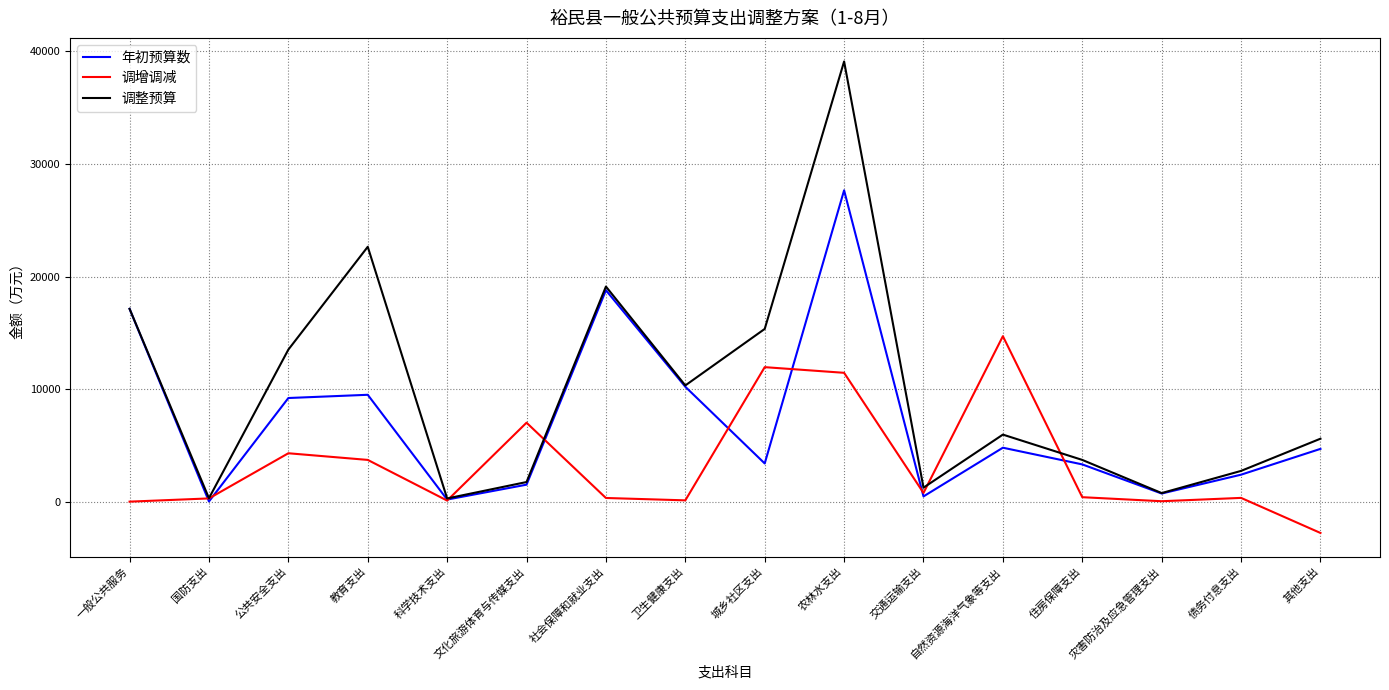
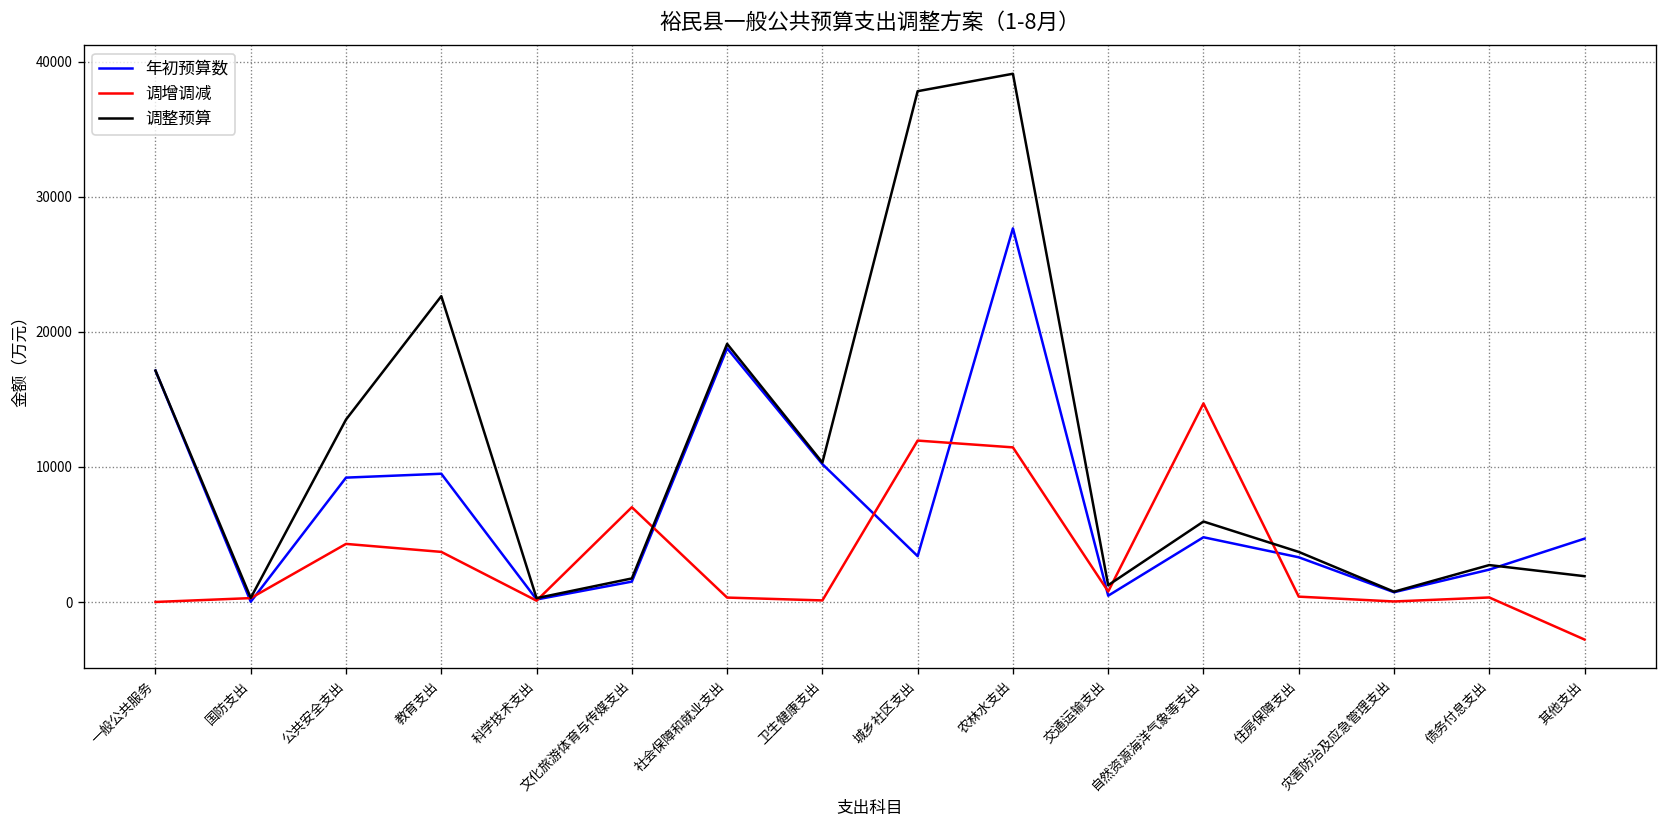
  {
    "年初预算数": {
      "国防支出": 0,
      "公共安全支出": 9200,
      "教育支出": 9500,
      "文化旅游体育与传媒支出": 1500,
      "社会保障和就业支出": 18800,
      "城乡社区支出": 3400,
      "农林水支出": 27700,
      "交通运输支出": 500,
      "自然资源海洋气象等支出": 4800,
      "住房保障支出": 3300,
      "债务付息支出": 2400,
      "其他支出": 4700
    },
    "调增调减": {
      "一般公共服务": 0,
      "公共安全支出": 4300,
      "教育支出": 3700,
      "文化旅游体育与传媒支出": 7000,
      "社会保障和就业支出": 300,
      "卫生健康支出": 100,
      "城乡社区支出": 12000,
      "农林水支出": 11400,
      "交通运输支出": 800,
      "自然资源海洋气象等支出": 14700,
      "住房保障支出": 400,
      "灾害防治及应急管理支出": 0,
      "债务付息支出": 300,
      "其他支出": -2800
    },
    "调整预算": {
      "公共安全支出": 13500,
      "教育支出": 22600,
      "文化旅游体育与传媒支出": 1700,
      "社会保障和就业支出": 19100,
-     "城乡社区支出": 15300,
+     "城乡社区支出": 37800,
      "农林水支出": 39100,
      "交通运输支出": 1200,
      "自然资源海洋气象等支出": 6000,
      "住房保障支出": 3700,
      "债务付息支出": 2700,
-     "其他支出": 5600
+     "其他支出": 1900
    }
  }
